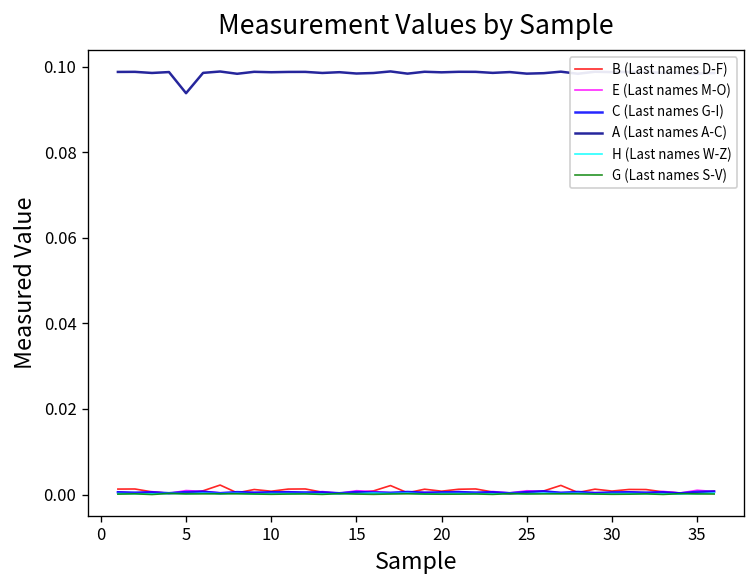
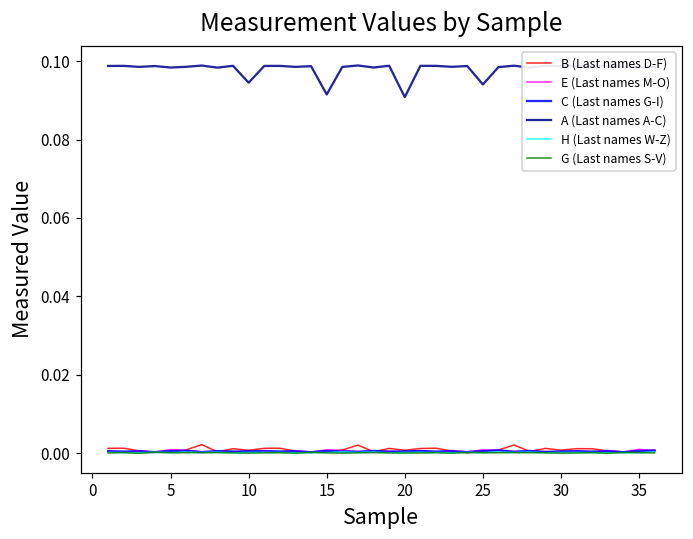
  {
    "A (Last names A-C)": {
-     "5": 0.094,
-     "10": 0.099,
-     "15": 0.098,
-     "20": 0.099,
-     "25": 0.098
+     "5": 0.098,
+     "10": 0.095,
+     "15": 0.092,
+     "20": 0.091,
+     "25": 0.094
    }
  }
